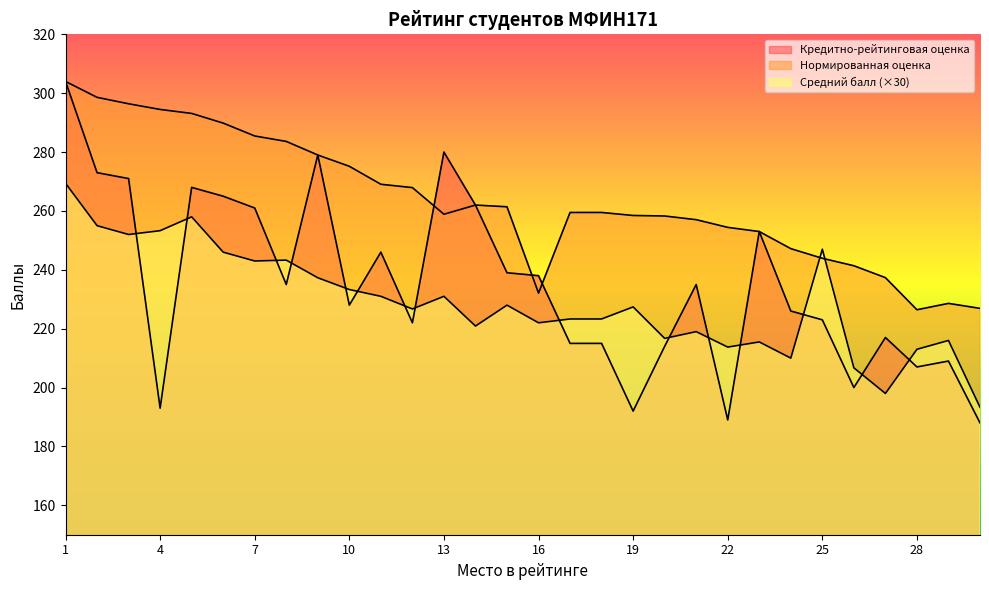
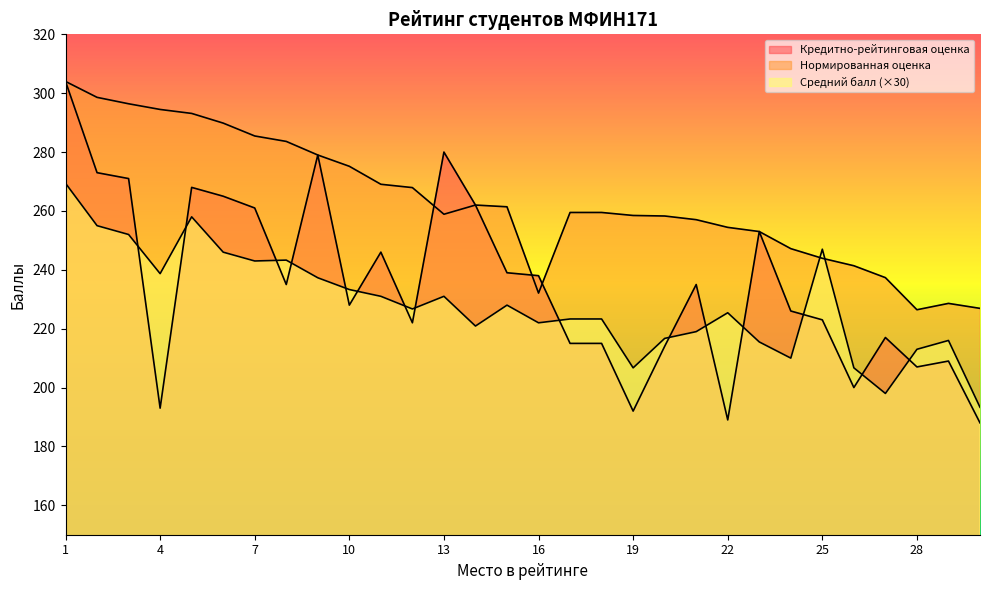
  {
    "Кредитно-рейтинговая оценка": {
      "4": 193,
      "7": 261,
      "10": 228,
      "13": 280,
      "16": 238,
      "19": 192,
      "22": 189,
      "25": 223,
      "28": 207
    },
    "Нормированная оценка": {
      "4": 294,
      "7": 285,
      "10": 275,
      "13": 259,
      "16": 232,
      "19": 258,
      "22": 254,
      "25": 244,
      "28": 226
    },
    "Средний балл (×30)": {
      "1": 269,
-     "4": 253,
+     "4": 239,
      "7": 243,
      "10": 233,
      "13": 231,
      "16": 222,
-     "19": 227,
-     "22": 214,
+     "19": 207,
+     "22": 225,
      "25": 247,
      "28": 213
    }
  }
